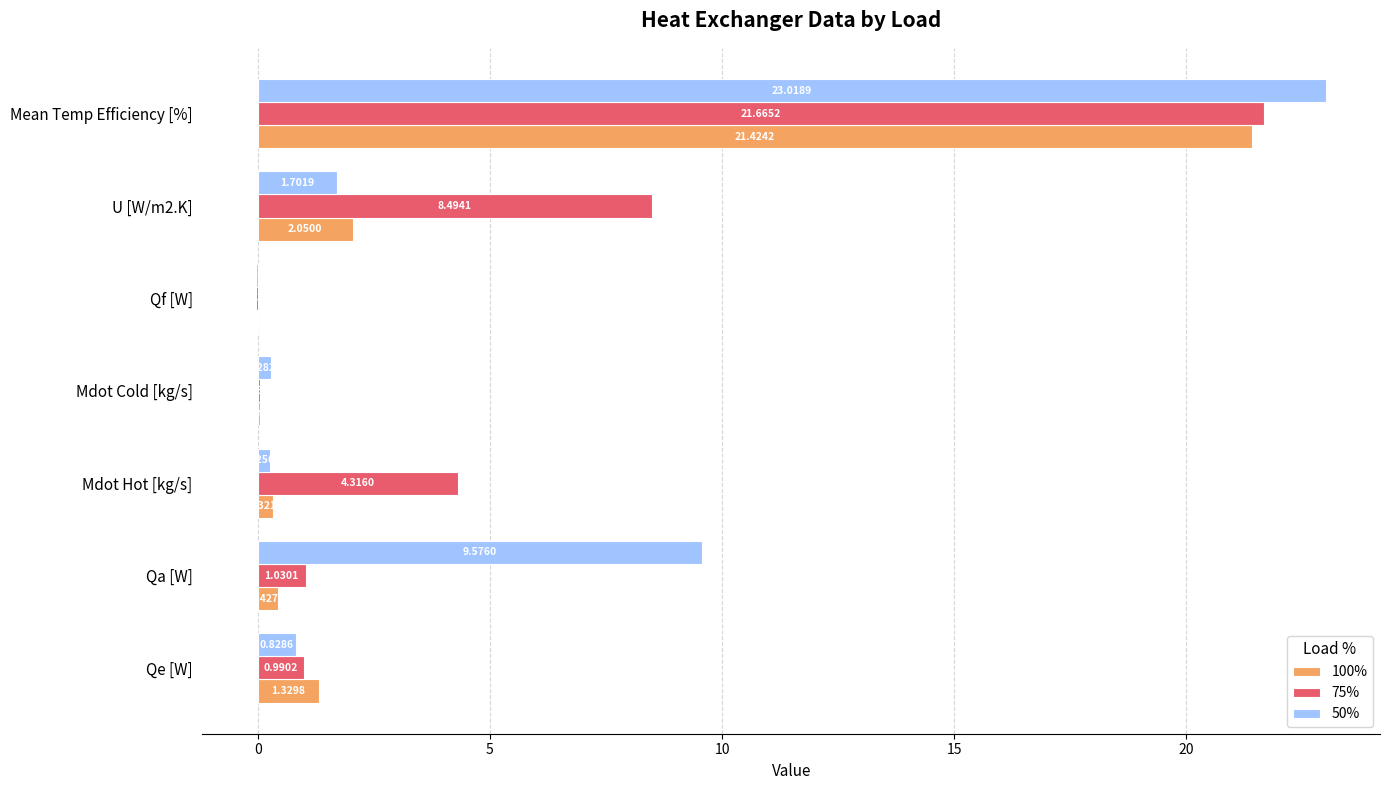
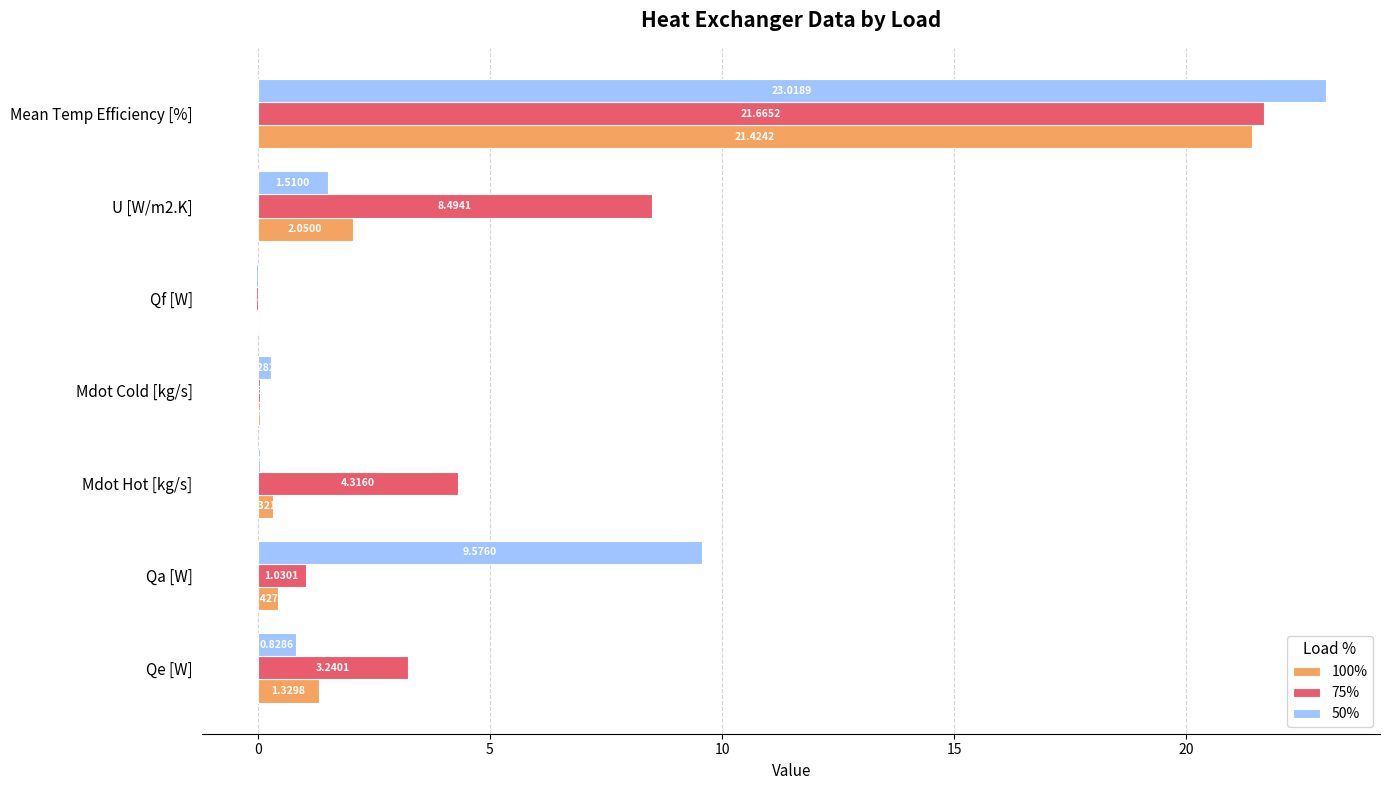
  {
    "100%": {
      "Mean Temp Efficiency [%]": 21.4242,
      "U [W/m2.K]": 2.0500,
      "Qe [W]": 1.3298
    },
    "75%": {
      "Mean Temp Efficiency [%]": 21.6652,
      "U [W/m2.K]": 8.4941,
      "Mdot Hot [kg/s]": 4.3160,
      "Qa [W]": 1.0301,
-     "Qe [W]": 0.9902
+     "Qe [W]": 3.2401
    },
    "50%": {
      "Mean Temp Efficiency [%]": 23.0189,
-     "U [W/m2.K]": 1.7019,
-     "Mdot Hot [kg/s]": 0.3,
+     "U [W/m2.K]": 1.5100,
+     "Mdot Hot [kg/s]": 0.0,
      "Qa [W]": 9.5760,
      "Qe [W]": 0.8286
    }
  }
